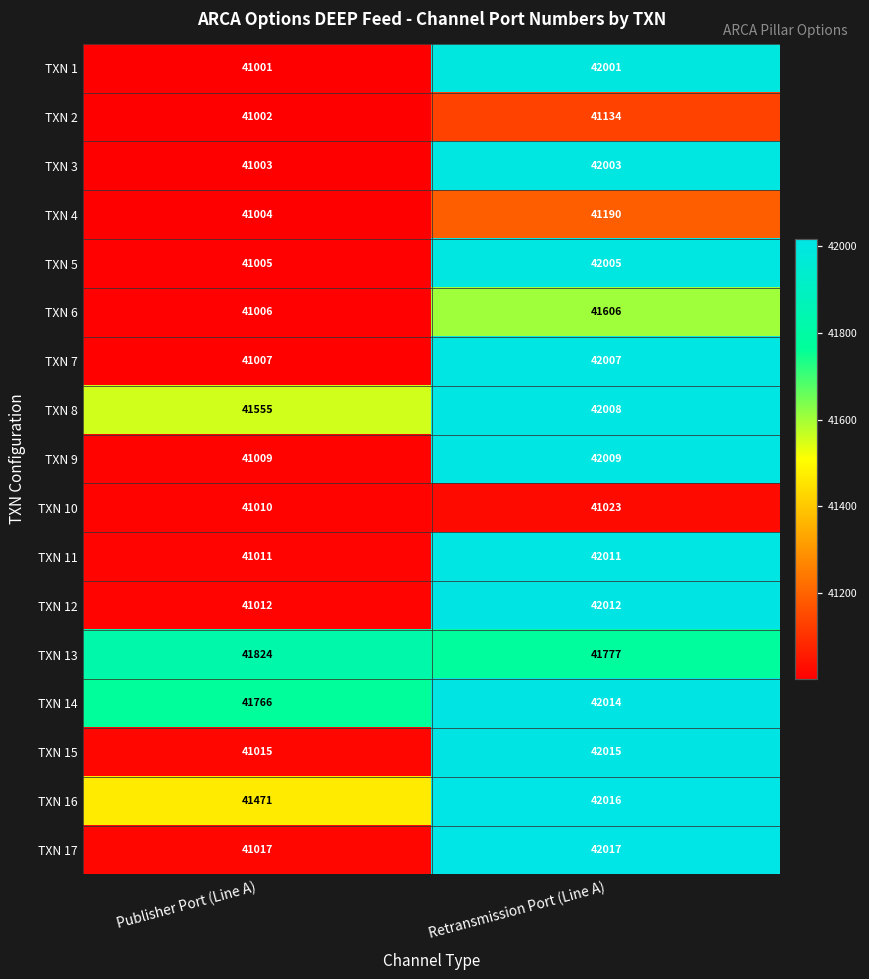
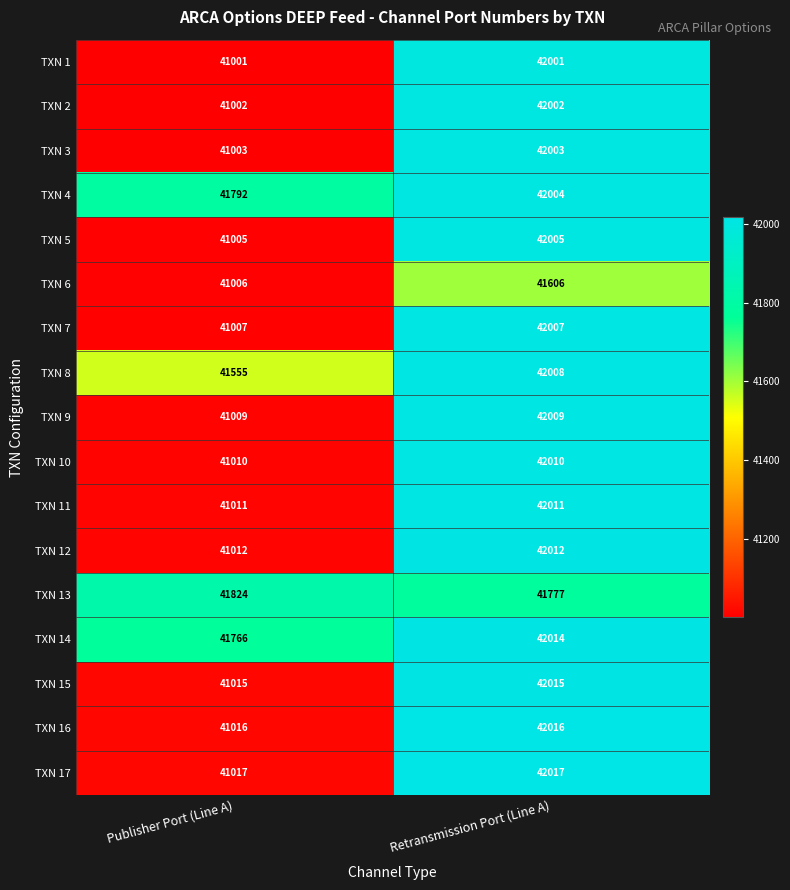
  {
    "TXN 1": {
      "Publisher Port (Line A)": 41001,
      "Retransmission Port (Line A)": 42001
    },
    "TXN 2": {
      "Publisher Port (Line A)": 41002,
-     "Retransmission Port (Line A)": 41134
+     "Retransmission Port (Line A)": 42002
    },
    "TXN 3": {
      "Publisher Port (Line A)": 41003,
      "Retransmission Port (Line A)": 42003
    },
    "TXN 4": {
-     "Publisher Port (Line A)": 41004,
-     "Retransmission Port (Line A)": 41190
+     "Publisher Port (Line A)": 41792,
+     "Retransmission Port (Line A)": 42004
    },
    "TXN 5": {
      "Publisher Port (Line A)": 41005,
      "Retransmission Port (Line A)": 42005
    },
    "TXN 6": {
      "Publisher Port (Line A)": 41006,
      "Retransmission Port (Line A)": 41606
    },
    "TXN 7": {
      "Publisher Port (Line A)": 41007,
      "Retransmission Port (Line A)": 42007
    },
    "TXN 8": {
      "Publisher Port (Line A)": 41555,
      "Retransmission Port (Line A)": 42008
    },
    "TXN 9": {
      "Publisher Port (Line A)": 41009,
      "Retransmission Port (Line A)": 42009
    },
    "TXN 10": {
      "Publisher Port (Line A)": 41010,
-     "Retransmission Port (Line A)": 41023
+     "Retransmission Port (Line A)": 42010
    },
    "TXN 11": {
      "Publisher Port (Line A)": 41011,
      "Retransmission Port (Line A)": 42011
    },
    "TXN 12": {
      "Publisher Port (Line A)": 41012,
      "Retransmission Port (Line A)": 42012
    },
    "TXN 13": {
      "Publisher Port (Line A)": 41824,
      "Retransmission Port (Line A)": 41777
    },
    "TXN 14": {
      "Publisher Port (Line A)": 41766,
      "Retransmission Port (Line A)": 42014
    },
    "TXN 15": {
      "Publisher Port (Line A)": 41015,
      "Retransmission Port (Line A)": 42015
    },
    "TXN 16": {
-     "Publisher Port (Line A)": 41471,
+     "Publisher Port (Line A)": 41016,
      "Retransmission Port (Line A)": 42016
    },
    "TXN 17": {
      "Publisher Port (Line A)": 41017,
      "Retransmission Port (Line A)": 42017
    }
  }
